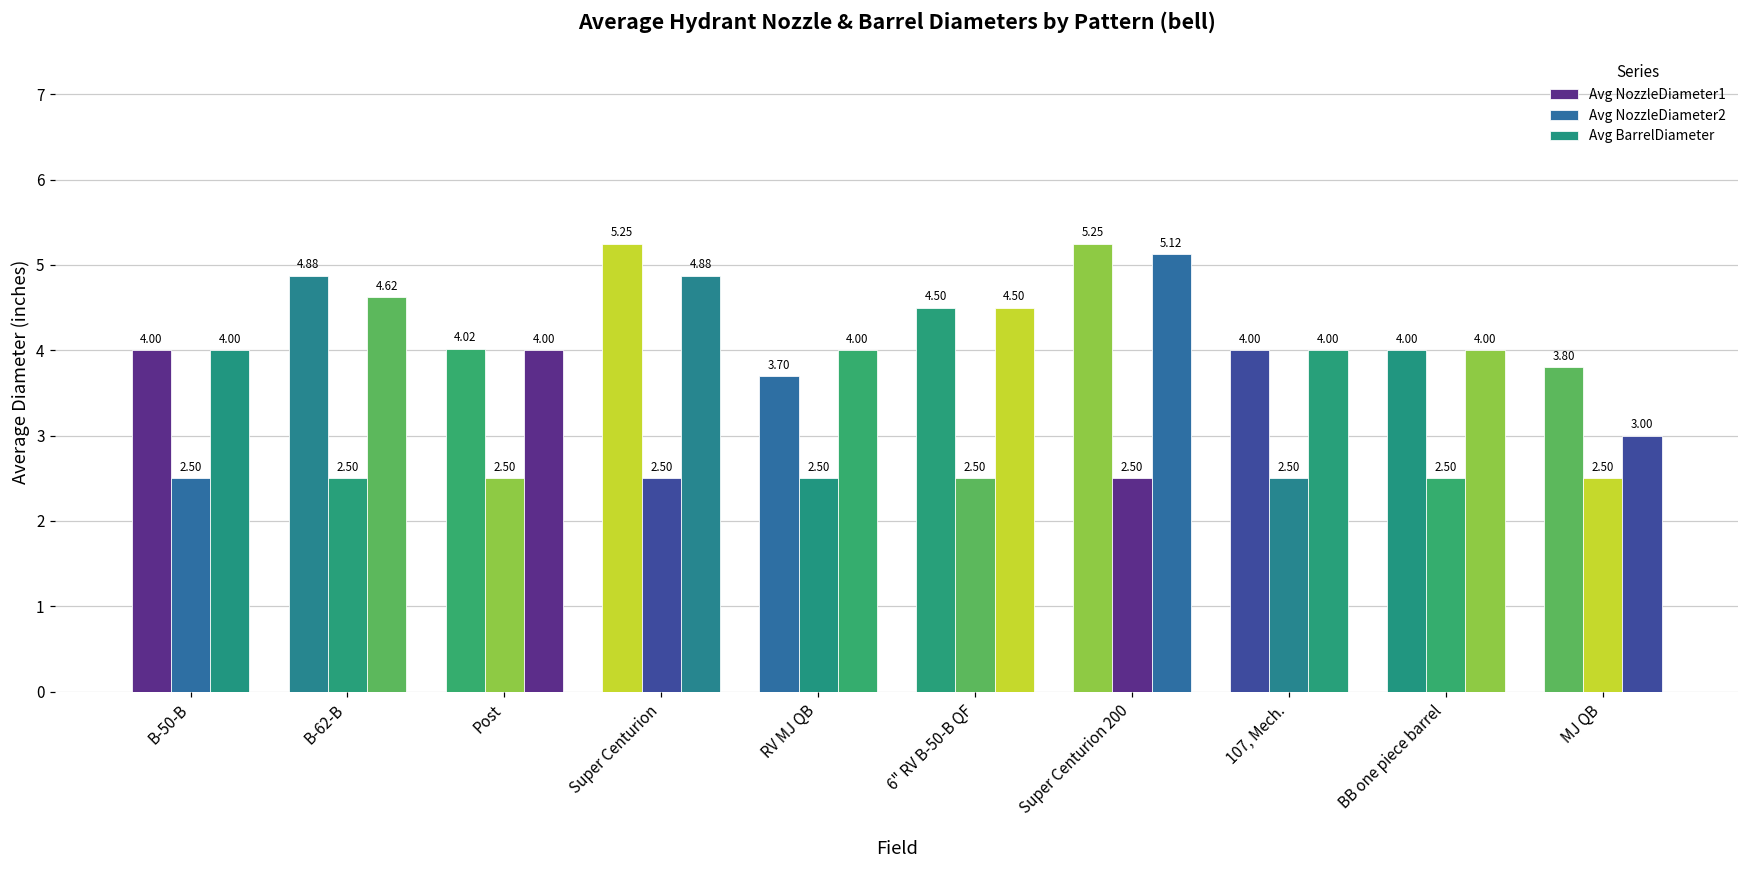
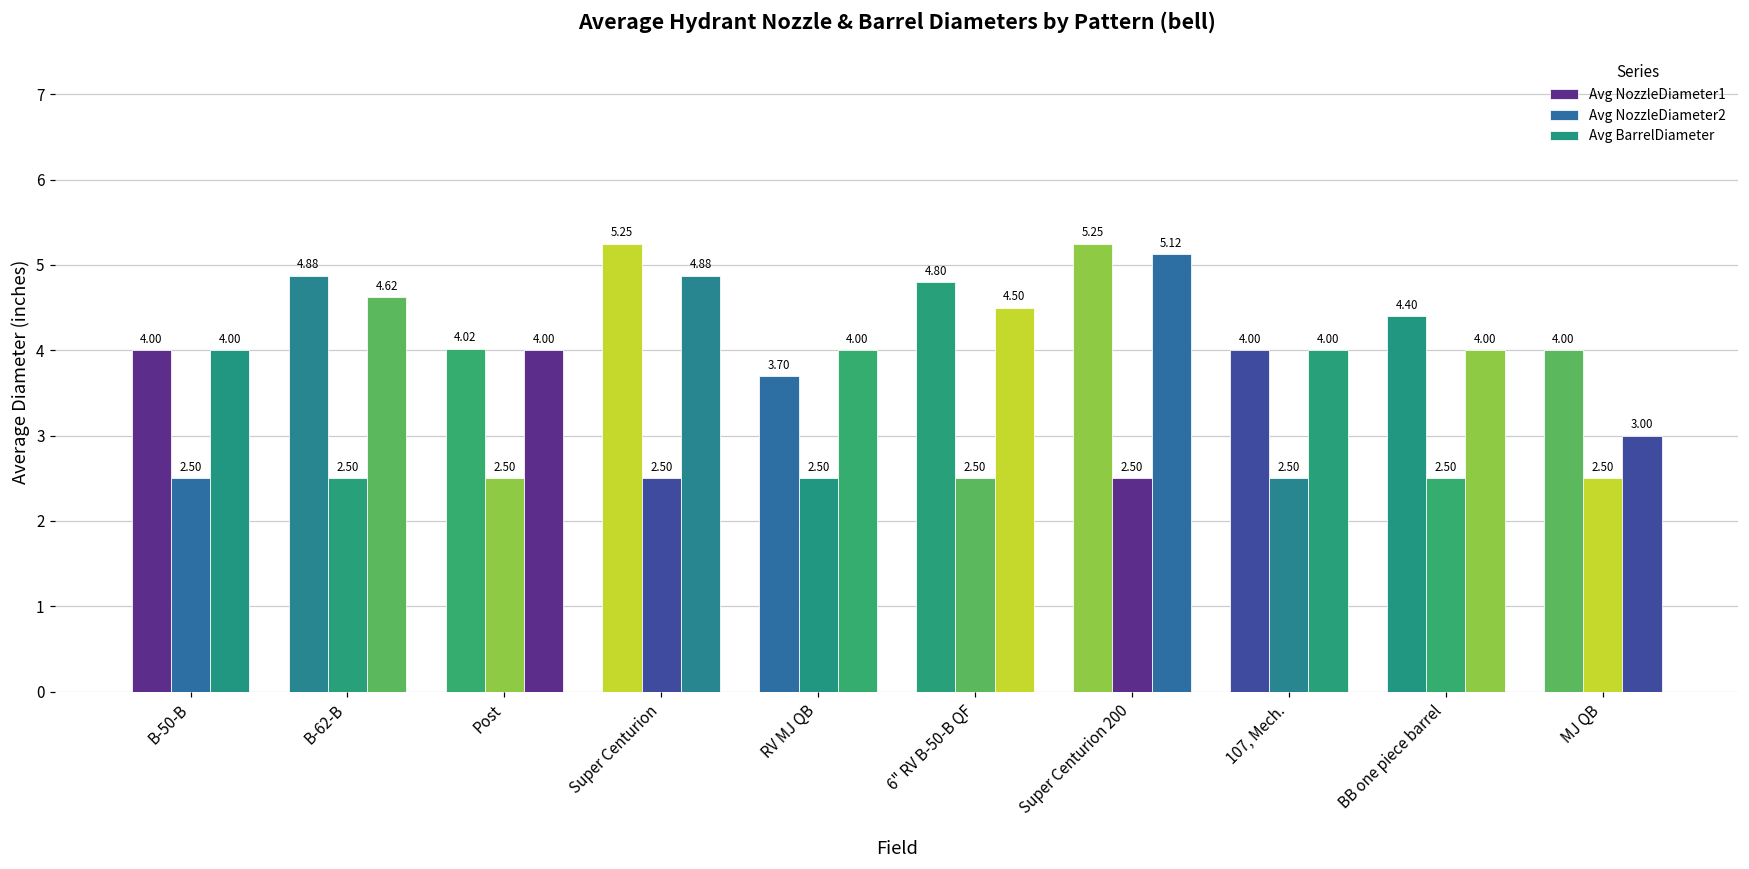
  {
    "Avg NozzleDiameter1": {
      "B-50-B": 4.00,
      "B-62-B": 4.88,
      "Post": 4.02,
      "Super Centurion": 5.25,
      "RV MJ QB": 3.70,
-     "6\" RV B-50-B QF": 4.50,
+     "6\" RV B-50-B QF": 4.80,
      "Super Centurion 200": 5.25,
      "107, Mech.": 4.00,
-     "BB one piece barrel": 4.00,
-     "MJ QB": 3.80
+     "BB one piece barrel": 4.40,
+     "MJ QB": 4.00
    }
  }
